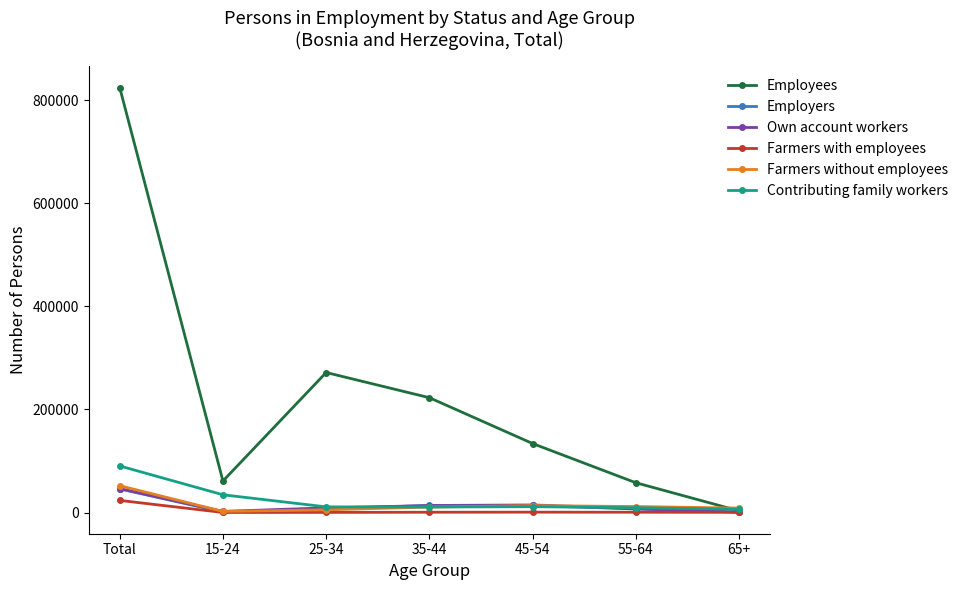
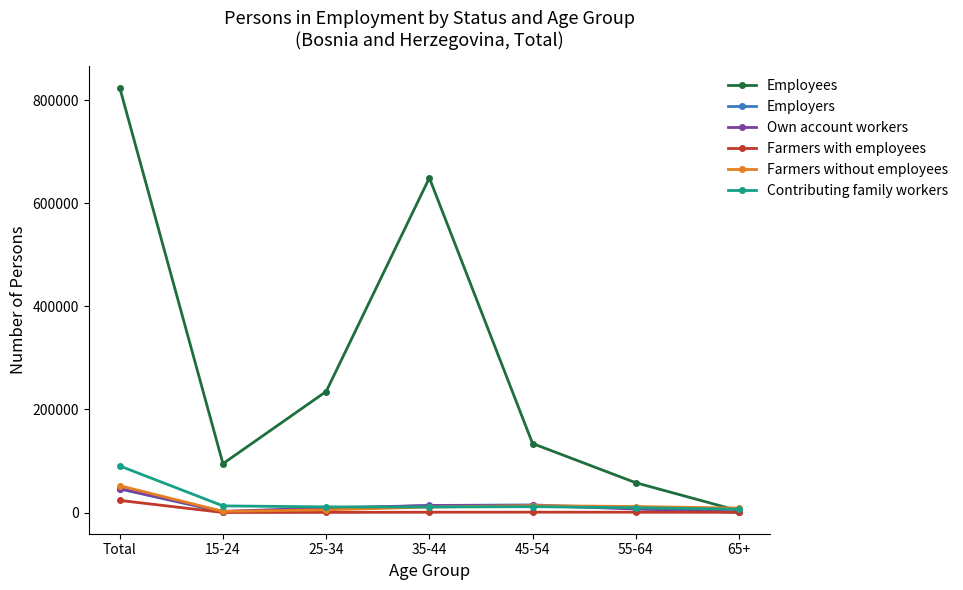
  {
    "Employees": {
      "Total": 820000,
-     "15-24": 60000,
-     "25-34": 270000,
-     "35-44": 220000,
+     "15-24": 90000,
+     "25-34": 230000,
+     "35-44": 650000,
      "45-54": 130000,
      "55-64": 60000
    },
    "Farmers with employees": {
      "Total": 20000,
      "25-34": 0,
      "35-44": 0,
      "45-54": 0,
      "55-64": 0
    },
    "Farmers without employees": {
      "Total": 50000
    },
    "Contributing family workers": {
      "Total": 90000,
-     "15-24": 30000
+     "15-24": 10000
    }
  }
